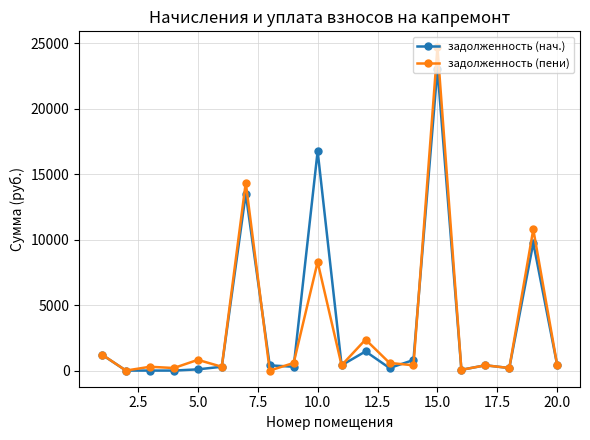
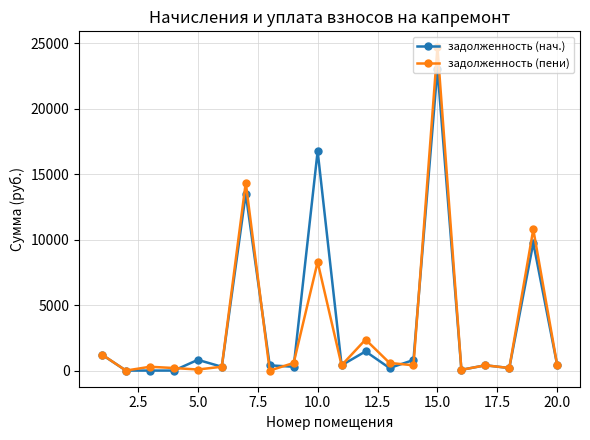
  {
    "задолженность (нач.)": {
-     "5.0": 100,
+     "5.0": 800,
      "10.0": 16700
    },
    "задолженность (пени)": {
-     "5.0": 800,
+     "5.0": 100,
      "10.0": 8300
    }
  }
